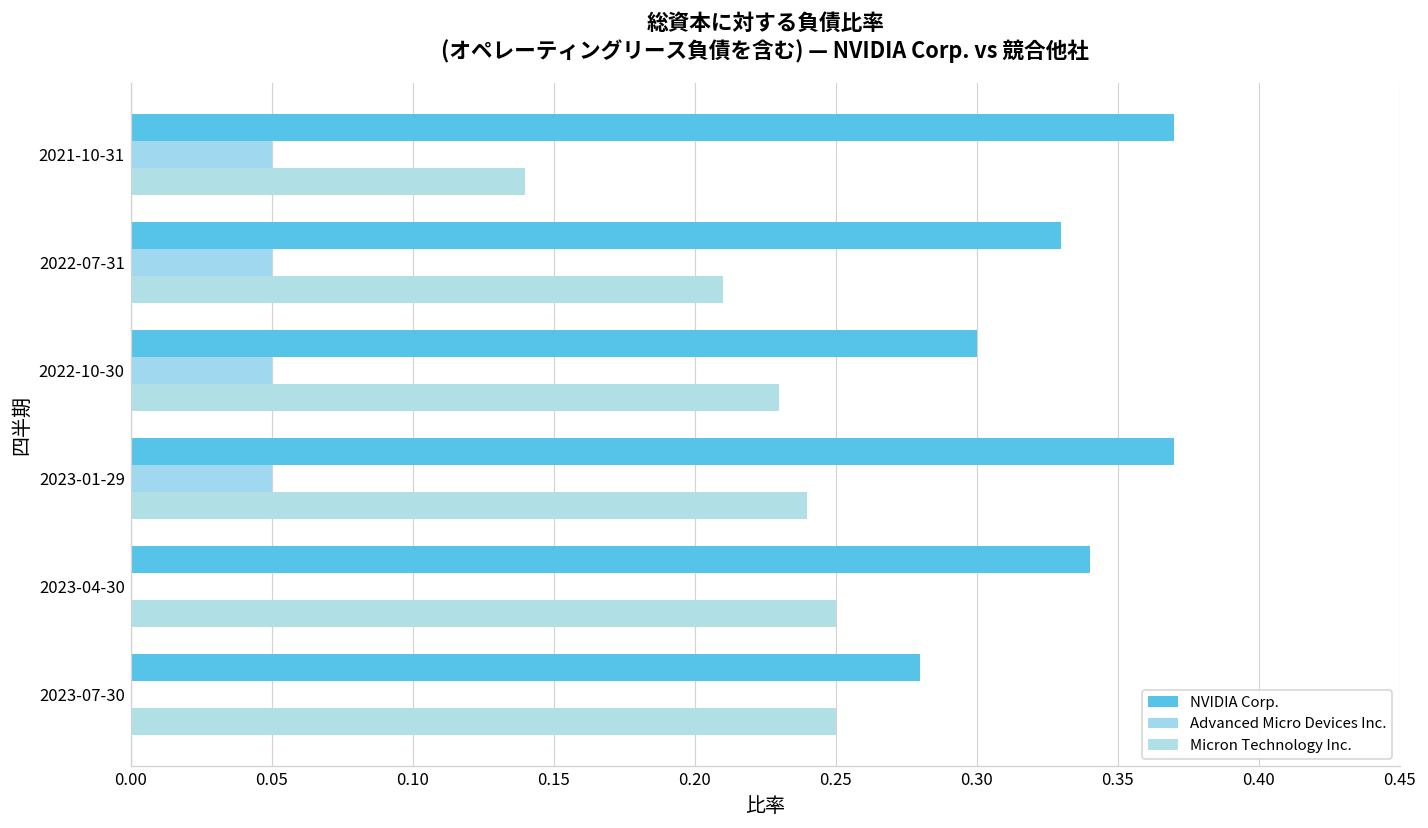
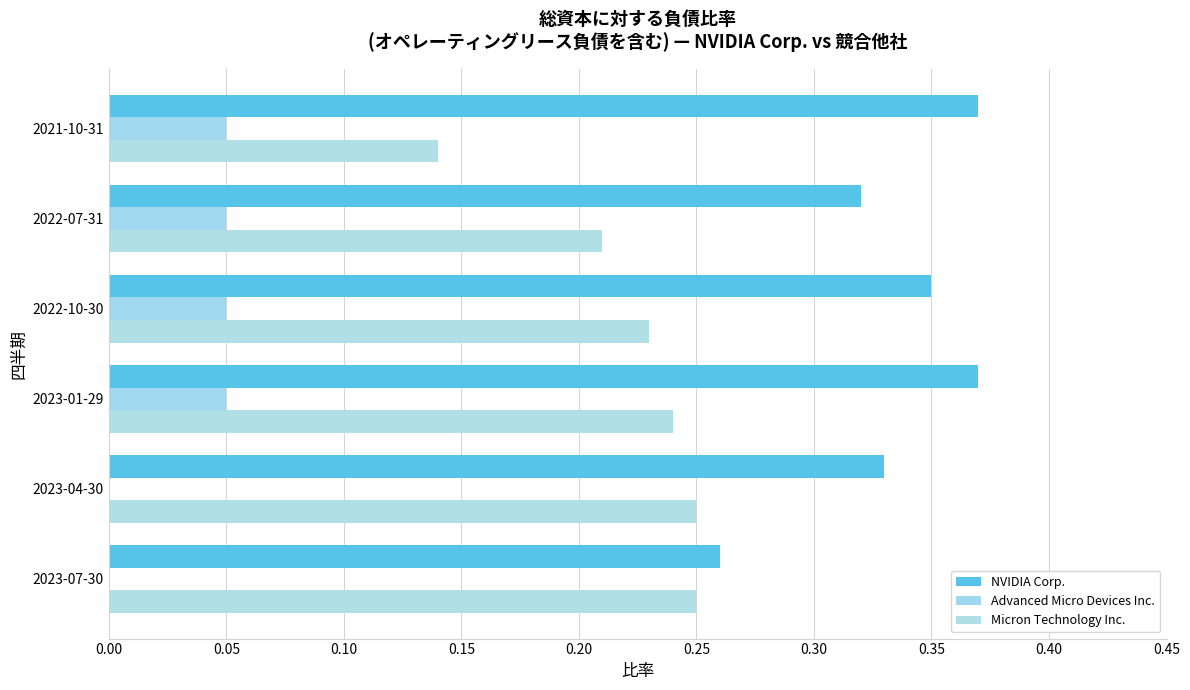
  {
    "NVIDIA Corp.": {
      "2021-10-31": 0.37,
-     "2022-07-31": 0.33,
-     "2022-10-30": 0.30,
+     "2022-07-31": 0.32,
+     "2022-10-30": 0.35,
      "2023-01-29": 0.37,
-     "2023-04-30": 0.34,
-     "2023-07-30": 0.28
+     "2023-04-30": 0.33,
+     "2023-07-30": 0.26
    }
  }
